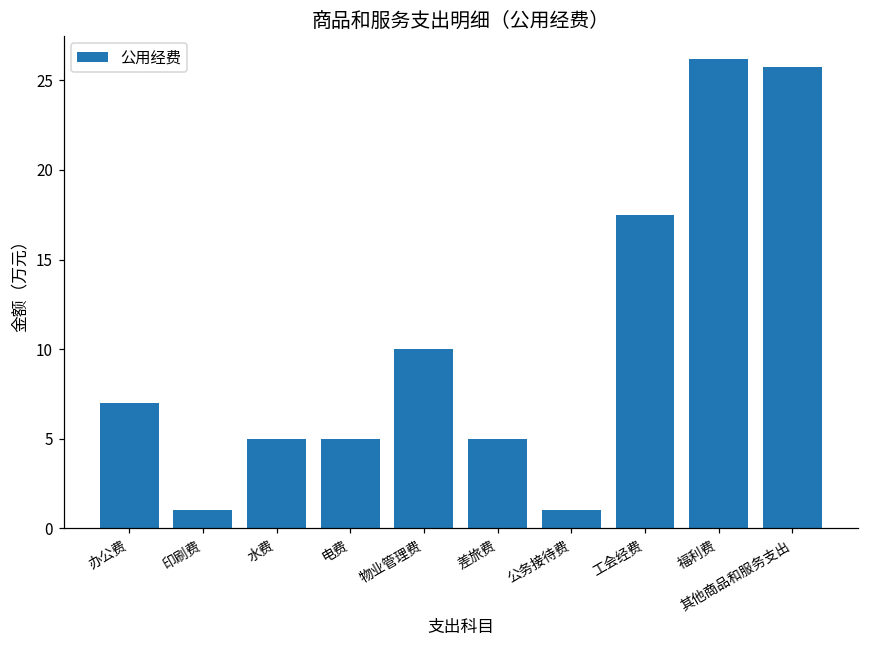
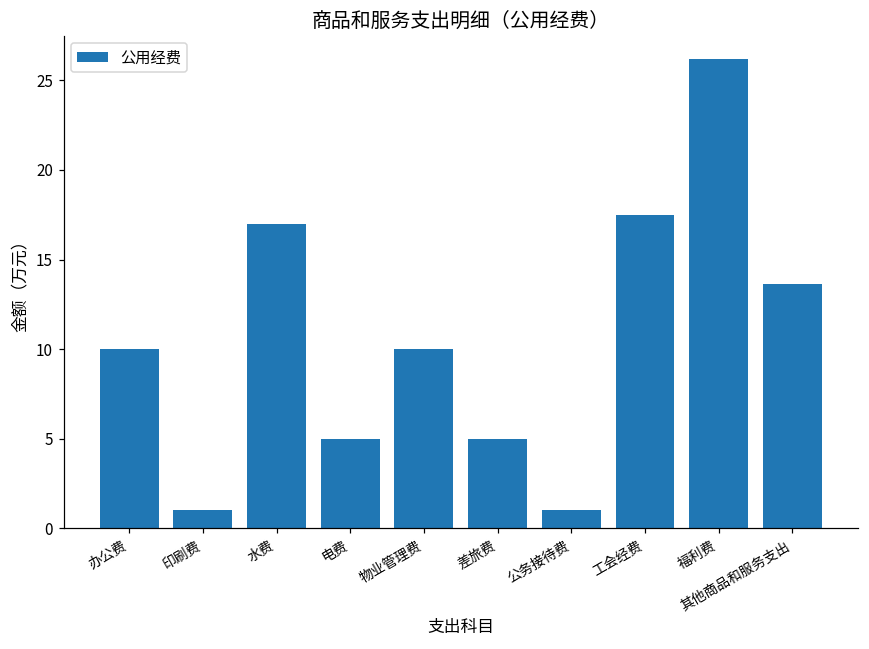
  {
-   "办公费": 7,
+   "办公费": 10,
    "印刷费": 1.0,
-   "水费": 5,
+   "水费": 17,
    "电费": 5.0,
    "物业管理费": 10.0,
    "差旅费": 5.0,
    "公务接待费": 1.0,
    "工会经费": 17.5,
    "福利费": 26.2,
-   "其他商品和服务支出": 25.8
+   "其他商品和服务支出": 13.7
  }
